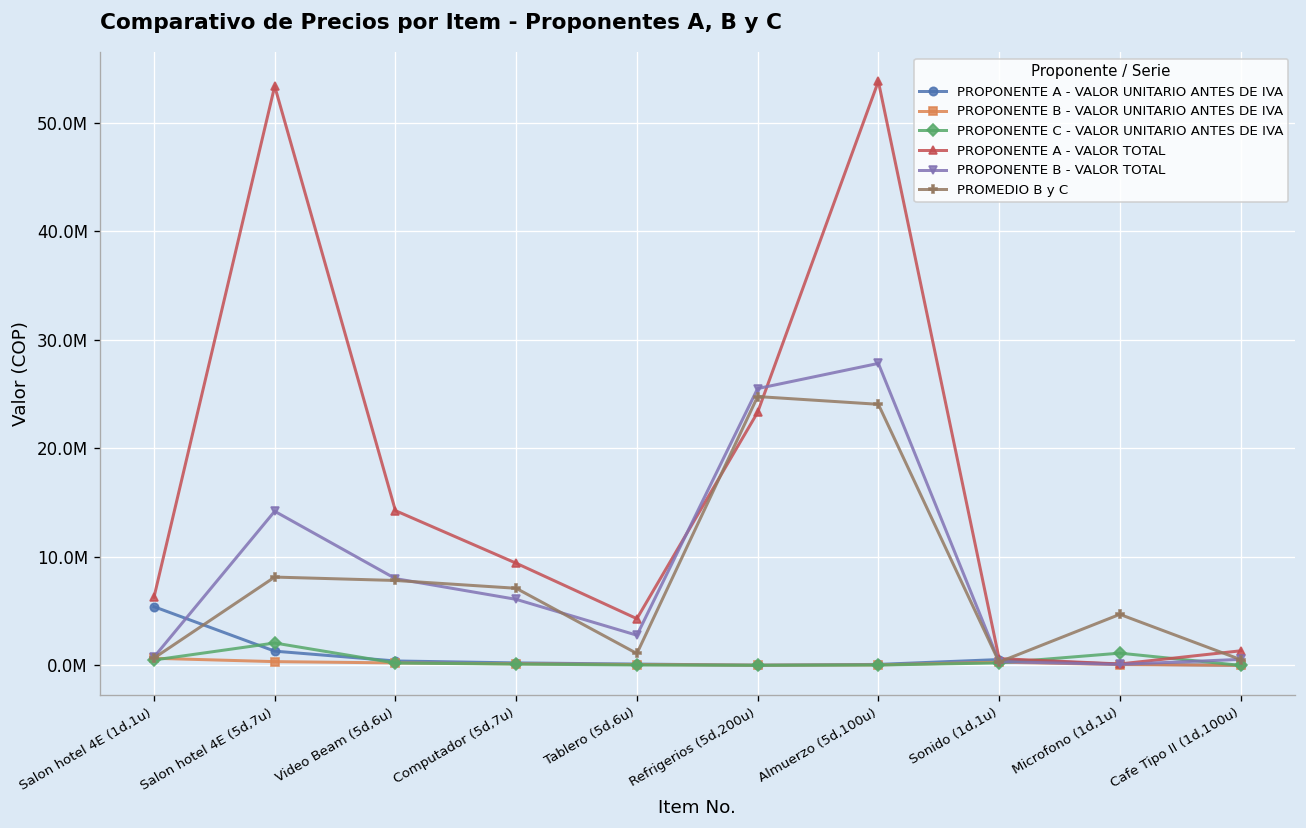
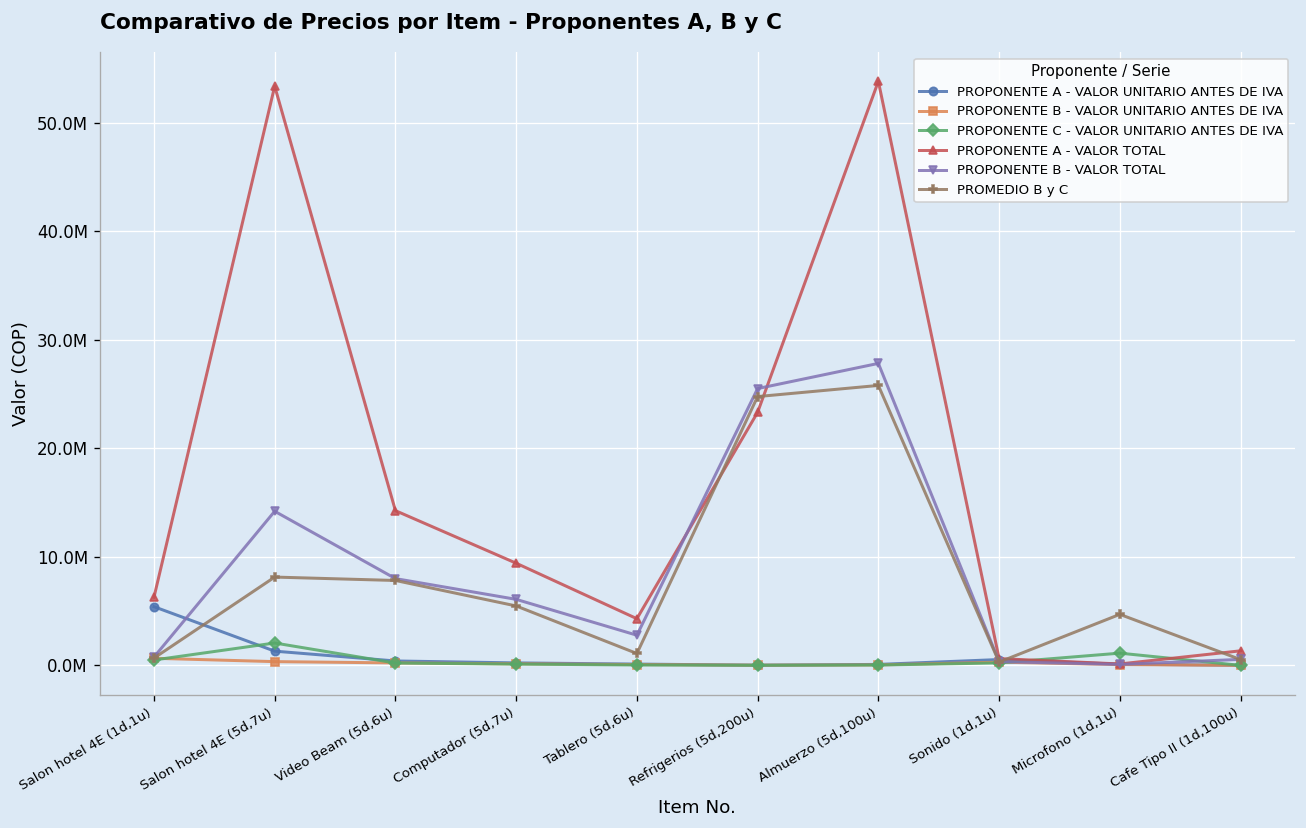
  {
    "PROPONENTE C - VALOR UNITARIO ANTES DE IVA": {
      "Salon hotel 4E (5d,7u)": 2000000,
      "Microfono (1d,1u)": 1000000
    },
    "PROMEDIO B y C": {
      "Salon hotel 4E (5d,7u)": 8000000,
-     "Computador (5d,7u)": 7000000,
+     "Computador (5d,7u)": 5000000,
      "Tablero (5d,6u)": 1000000,
      "Refrigerios (5d,200u)": 25000000,
-     "Almuerzo (5d,100u)": 24000000,
+     "Almuerzo (5d,100u)": 26000000,
      "Microfono (1d,1u)": 5000000
    }
  }
